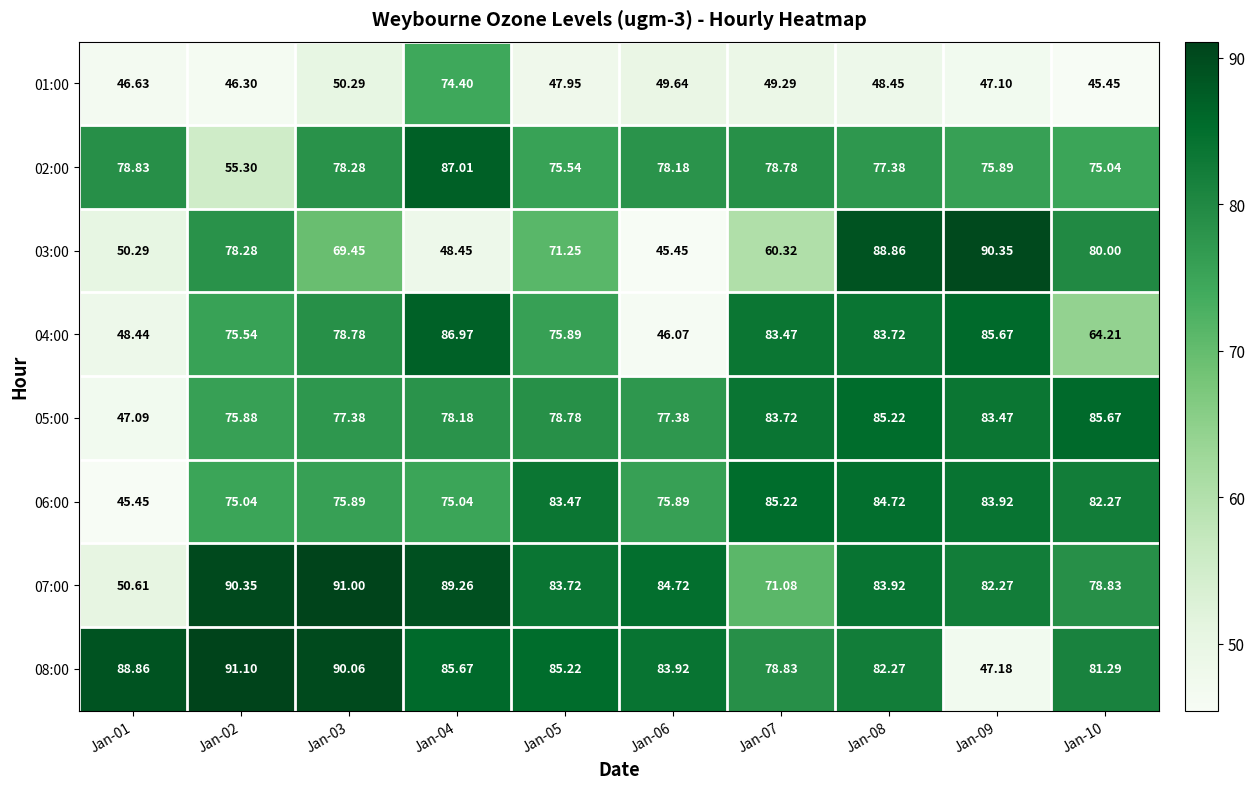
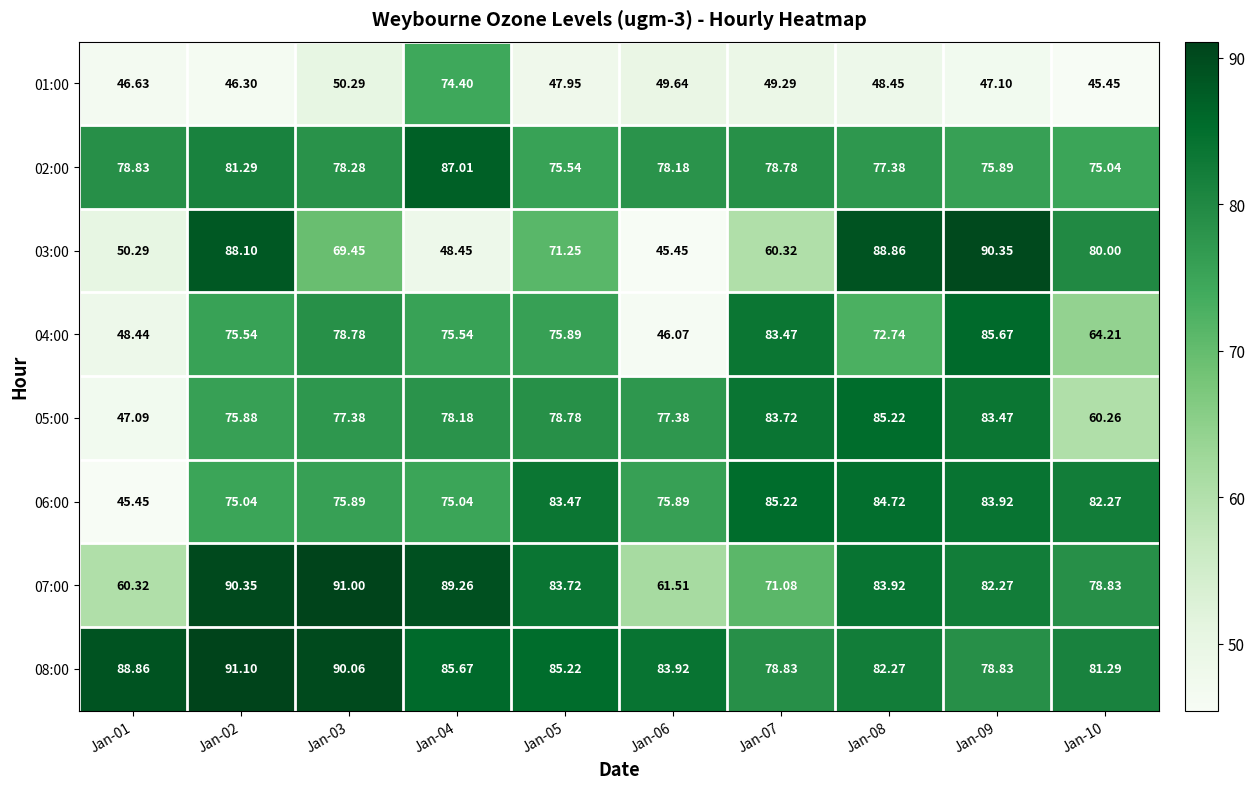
  {
    "01:00": {
      "Jan-01": 46.63,
      "Jan-02": 46.30,
      "Jan-03": 50.29,
      "Jan-04": 74.40,
      "Jan-05": 47.95,
      "Jan-06": 49.64,
      "Jan-07": 49.29,
      "Jan-08": 48.45,
      "Jan-09": 47.10,
      "Jan-10": 45.45
    },
    "02:00": {
      "Jan-01": 78.83,
-     "Jan-02": 55.30,
+     "Jan-02": 81.29,
      "Jan-03": 78.28,
      "Jan-04": 87.01,
      "Jan-05": 75.54,
      "Jan-06": 78.18,
      "Jan-07": 78.78,
      "Jan-08": 77.38,
      "Jan-09": 75.89,
      "Jan-10": 75.04
    },
    "03:00": {
      "Jan-01": 50.29,
-     "Jan-02": 78.28,
+     "Jan-02": 88.10,
      "Jan-03": 69.45,
      "Jan-04": 48.45,
      "Jan-05": 71.25,
      "Jan-06": 45.45,
      "Jan-07": 60.32,
      "Jan-08": 88.86,
      "Jan-09": 90.35,
      "Jan-10": 80.00
    },
    "04:00": {
      "Jan-01": 48.44,
      "Jan-02": 75.54,
      "Jan-03": 78.78,
-     "Jan-04": 86.97,
+     "Jan-04": 75.54,
      "Jan-05": 75.89,
      "Jan-06": 46.07,
      "Jan-07": 83.47,
-     "Jan-08": 83.72,
+     "Jan-08": 72.74,
      "Jan-09": 85.67,
      "Jan-10": 64.21
    },
    "05:00": {
      "Jan-01": 47.09,
      "Jan-02": 75.88,
      "Jan-03": 77.38,
      "Jan-04": 78.18,
      "Jan-05": 78.78,
      "Jan-06": 77.38,
      "Jan-07": 83.72,
      "Jan-08": 85.22,
      "Jan-09": 83.47,
-     "Jan-10": 85.67
+     "Jan-10": 60.26
    },
    "06:00": {
      "Jan-01": 45.45,
      "Jan-02": 75.04,
      "Jan-03": 75.89,
      "Jan-04": 75.04,
      "Jan-05": 83.47,
      "Jan-06": 75.89,
      "Jan-07": 85.22,
      "Jan-08": 84.72,
      "Jan-09": 83.92,
      "Jan-10": 82.27
    },
    "07:00": {
-     "Jan-01": 50.61,
+     "Jan-01": 60.32,
      "Jan-02": 90.35,
      "Jan-03": 91.00,
      "Jan-04": 89.26,
      "Jan-05": 83.72,
-     "Jan-06": 84.72,
+     "Jan-06": 61.51,
      "Jan-07": 71.08,
      "Jan-08": 83.92,
      "Jan-09": 82.27,
      "Jan-10": 78.83
    },
    "08:00": {
      "Jan-01": 88.86,
      "Jan-02": 91.10,
      "Jan-03": 90.06,
      "Jan-04": 85.67,
      "Jan-05": 85.22,
      "Jan-06": 83.92,
      "Jan-07": 78.83,
      "Jan-08": 82.27,
-     "Jan-09": 47.18,
+     "Jan-09": 78.83,
      "Jan-10": 81.29
    }
  }
